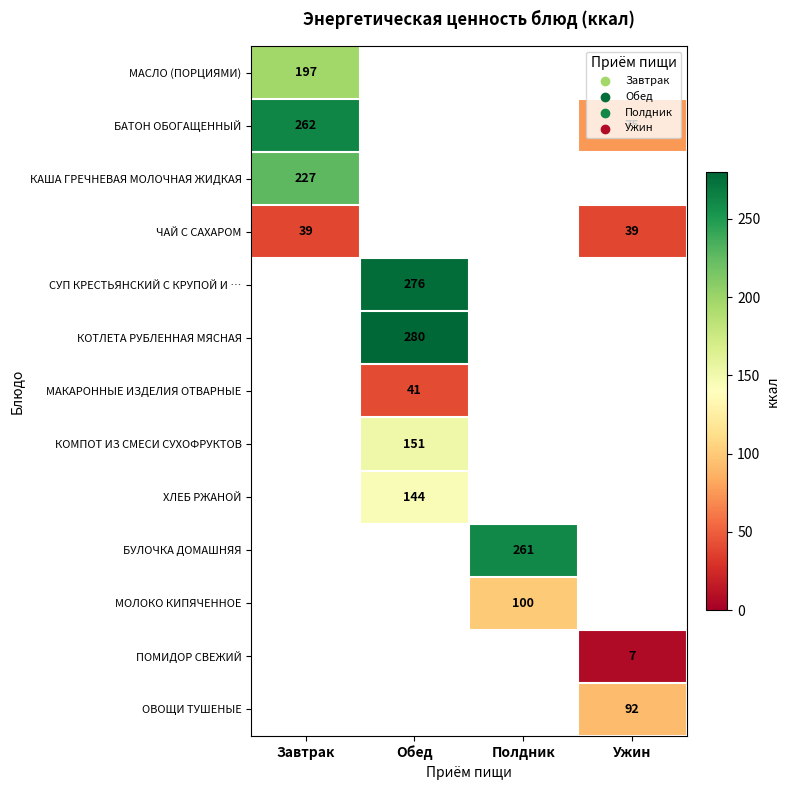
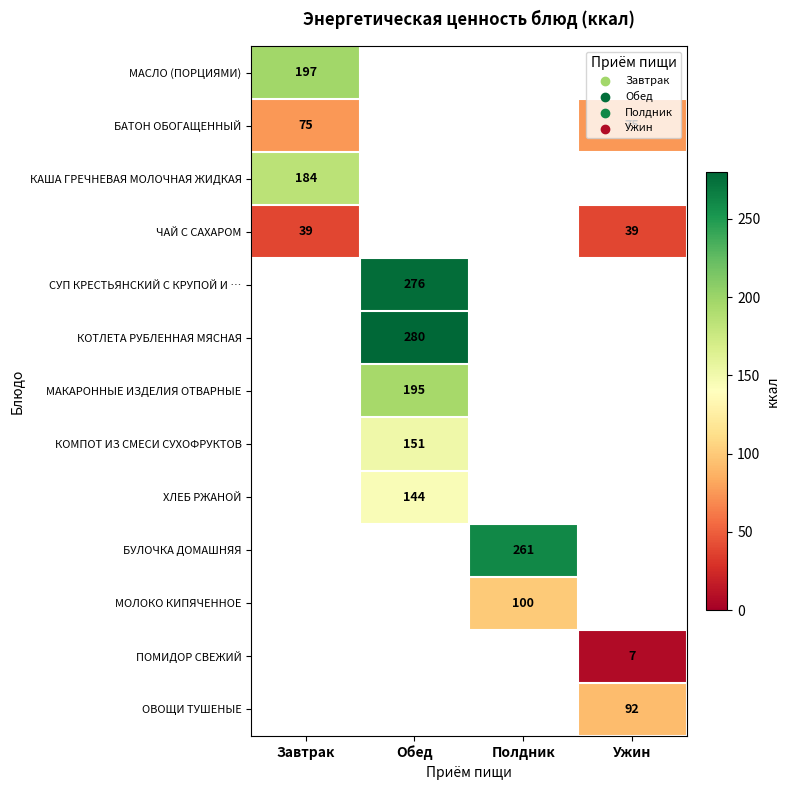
  {
    "МАСЛО (ПОРЦИЯМИ)": {
      "Завтрак": 197
    },
    "БАТОН ОБОГАЩЕННЫЙ": {
-     "Завтрак": 262
+     "Завтрак": 75
    },
    "КАША ГРЕЧНЕВАЯ МОЛОЧНАЯ ЖИДКАЯ": {
-     "Завтрак": 227
+     "Завтрак": 184
    },
    "ЧАЙ С САХАРОМ": {
      "Завтрак": 39,
      "Ужин": 39
    },
    "СУП КРЕСТЬЯНСКИЙ С КРУПОЙ И …": {
      "Обед": 276
    },
    "КОТЛЕТА РУБЛЕННАЯ МЯСНАЯ": {
      "Обед": 280
    },
    "МАКАРОННЫЕ ИЗДЕЛИЯ ОТВАРНЫЕ": {
-     "Обед": 41
+     "Обед": 195
    },
    "КОМПОТ ИЗ СМЕСИ СУХОФРУКТОВ": {
      "Обед": 151
    },
    "ХЛЕБ РЖАНОЙ": {
      "Обед": 144
    },
    "БУЛОЧКА ДОМАШНЯЯ": {
      "Полдник": 261
    },
    "МОЛОКО КИПЯЧЕННОЕ": {
      "Полдник": 100
    },
    "ПОМИДОР СВЕЖИЙ": {
      "Ужин": 7
    },
    "ОВОЩИ ТУШЕНЫЕ": {
      "Ужин": 92
    }
  }
